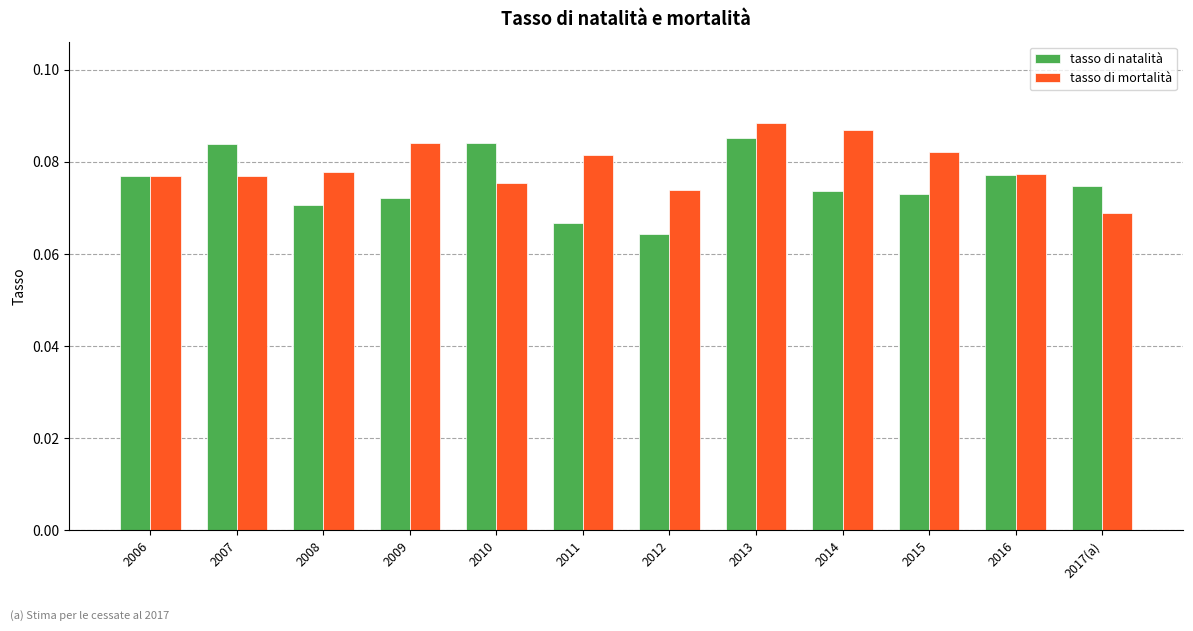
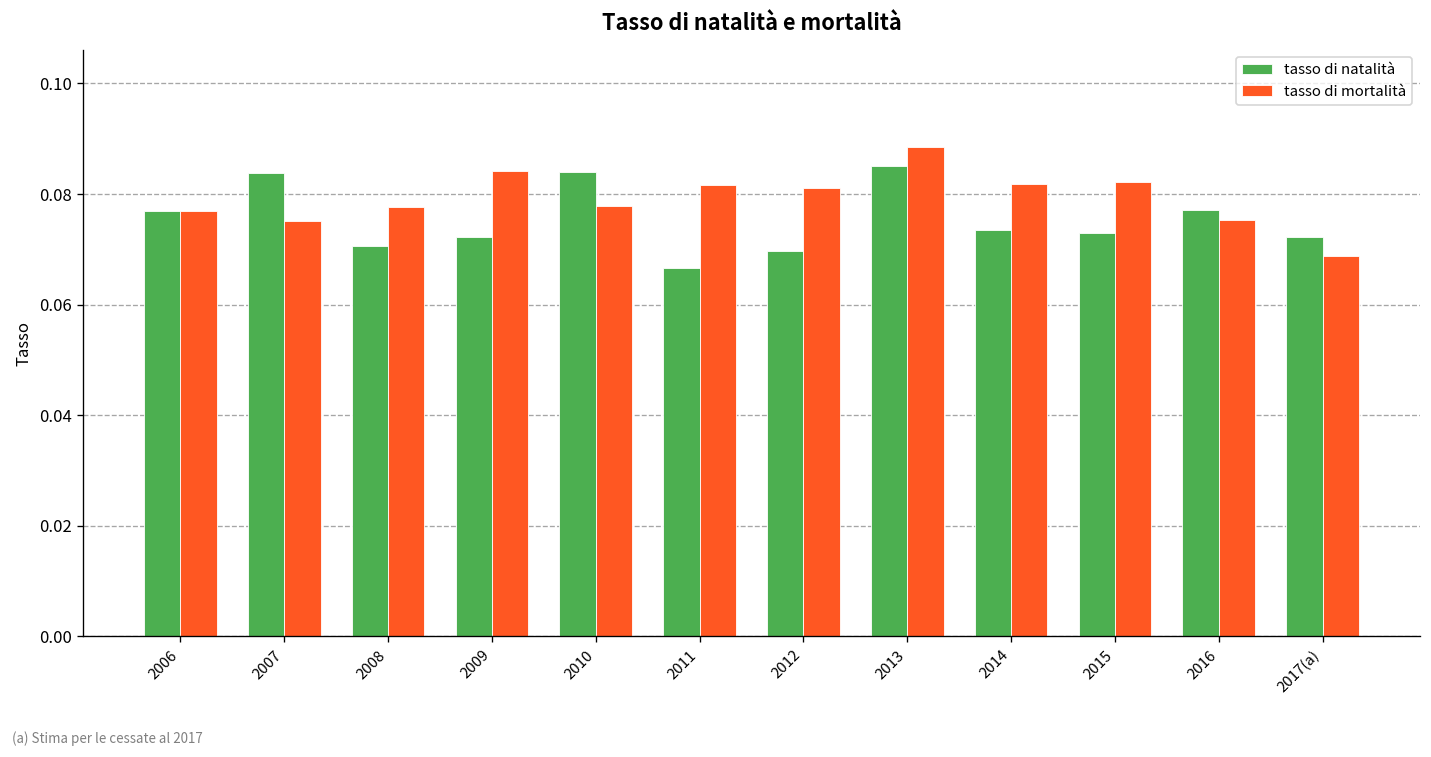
  {
    "tasso di natalità": {
      "2006": 0.077,
      "2007": 0.084,
      "2008": 0.071,
      "2009": 0.072,
      "2010": 0.084,
      "2011": 0.067,
-     "2012": 0.064,
+     "2012": 0.070,
      "2013": 0.085,
      "2014": 0.074,
      "2015": 0.073,
      "2016": 0.077,
-     "2017(a)": 0.075
+     "2017(a)": 0.072
    },
    "tasso di mortalità": {
      "2006": 0.077,
-     "2007": 0.077,
+     "2007": 0.075,
      "2008": 0.078,
      "2009": 0.084,
-     "2010": 0.075,
+     "2010": 0.078,
      "2011": 0.082,
-     "2012": 0.074,
+     "2012": 0.081,
      "2013": 0.088,
-     "2014": 0.087,
+     "2014": 0.082,
      "2015": 0.082,
-     "2016": 0.077,
+     "2016": 0.075,
      "2017(a)": 0.069
    }
  }
